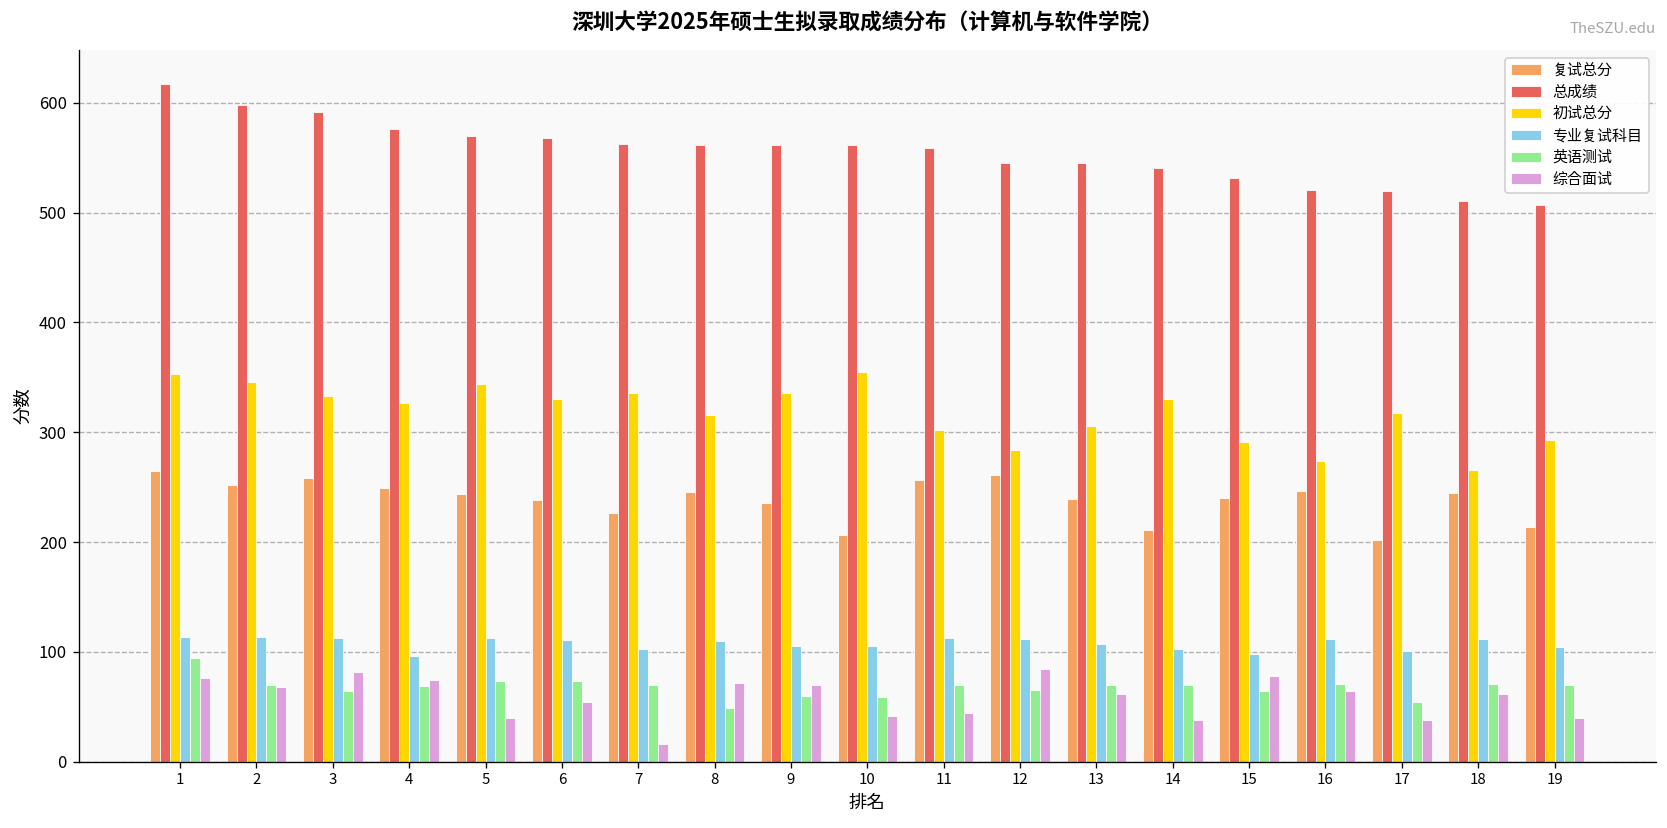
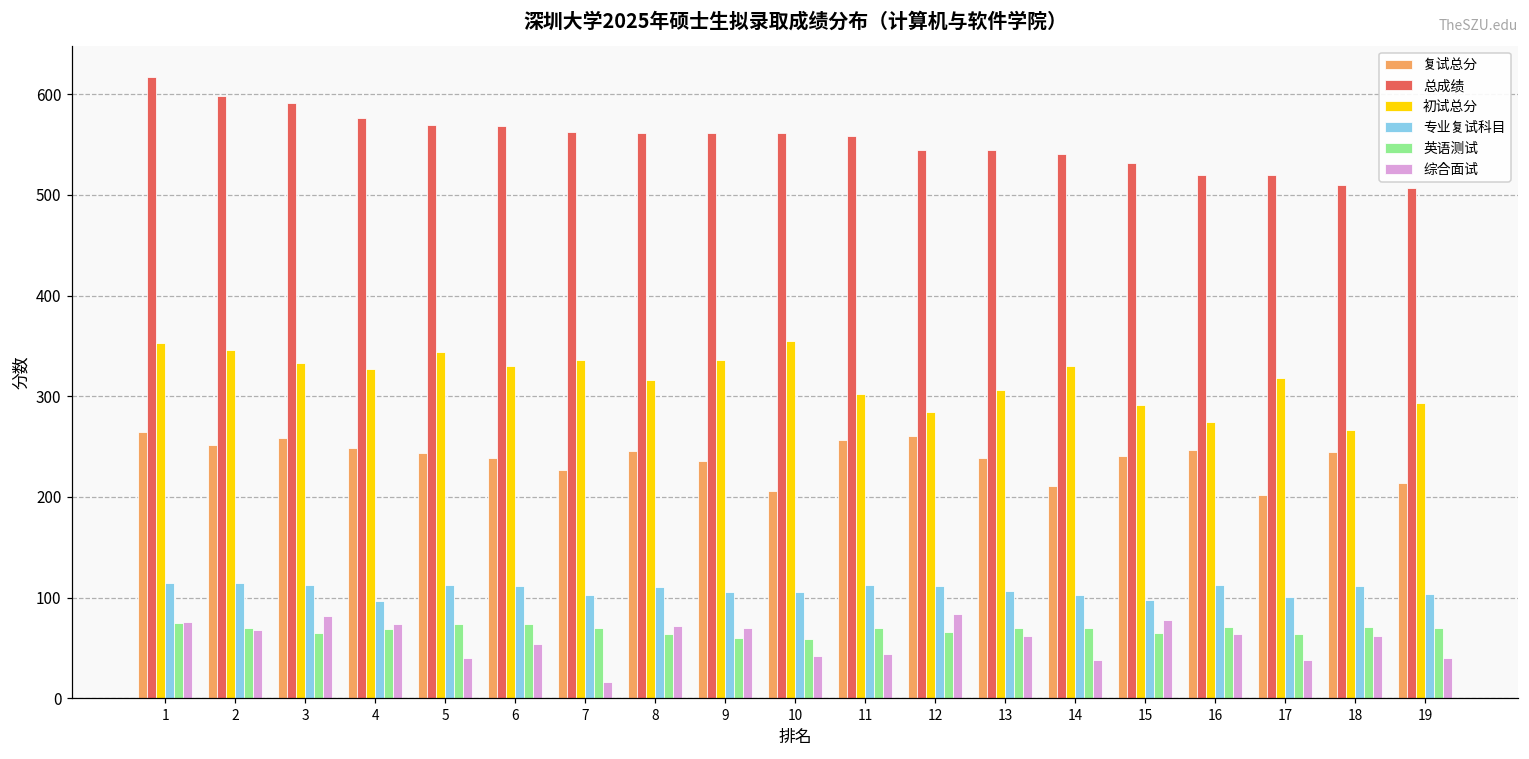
  {
    "复试总分": {
      "1": 260,
      "2": 250,
      "3": 260,
      "4": 250,
      "5": 240,
      "6": 240,
      "7": 230,
      "8": 250,
      "9": 240,
      "10": 210,
      "11": 260,
      "12": 260,
      "13": 240,
      "14": 210,
      "15": 240,
      "16": 250,
      "17": 200,
      "18": 240,
      "19": 210
    },
    "总成绩": {
      "1": 620,
      "2": 600,
      "3": 590,
      "4": 580,
      "5": 570,
      "6": 570,
      "7": 560,
      "8": 560,
      "9": 560,
      "10": 560,
      "11": 560,
      "12": 550,
      "13": 550,
      "14": 540,
      "15": 530,
      "16": 520,
      "17": 520,
      "18": 510,
      "19": 510
    },
    "初试总分": {
      "1": 350,
      "2": 350,
      "3": 330,
      "4": 330,
      "5": 340,
      "6": 330,
      "7": 340,
      "8": 320,
      "9": 340,
      "10": 360,
      "11": 300,
      "12": 280,
      "13": 310,
      "14": 330,
      "15": 290,
      "16": 270,
      "17": 320,
      "18": 270,
      "19": 290
    },
    "专业复试科目": {
      "1": 110,
      "2": 110,
      "3": 110,
      "4": 100,
      "5": 110,
      "6": 110,
      "7": 100,
      "8": 110,
      "9": 110,
      "10": 110,
      "11": 110,
      "12": 110,
      "13": 110,
      "14": 100,
      "15": 100,
      "16": 110,
      "17": 100,
      "18": 110,
      "19": 100
    },
    "英语测试": {
-     "1": 90,
+     "1": 70,
      "2": 70,
      "3": 60,
      "4": 70,
      "5": 70,
      "6": 70,
      "7": 70,
-     "8": 50,
+     "8": 60,
      "9": 60,
      "10": 60,
      "11": 70,
      "12": 70,
      "13": 70,
      "14": 70,
      "15": 60,
      "16": 70,
-     "17": 50,
+     "17": 60,
      "18": 70,
      "19": 70
    },
    "综合面试": {
      "1": 80,
      "2": 70,
      "3": 80,
      "4": 70,
      "5": 40,
      "6": 50,
      "7": 20,
      "8": 70,
      "9": 70,
      "10": 40,
      "11": 40,
      "12": 80,
      "13": 60,
      "14": 40,
      "15": 80,
      "16": 60,
      "17": 40,
      "18": 60,
      "19": 40
    }
  }
